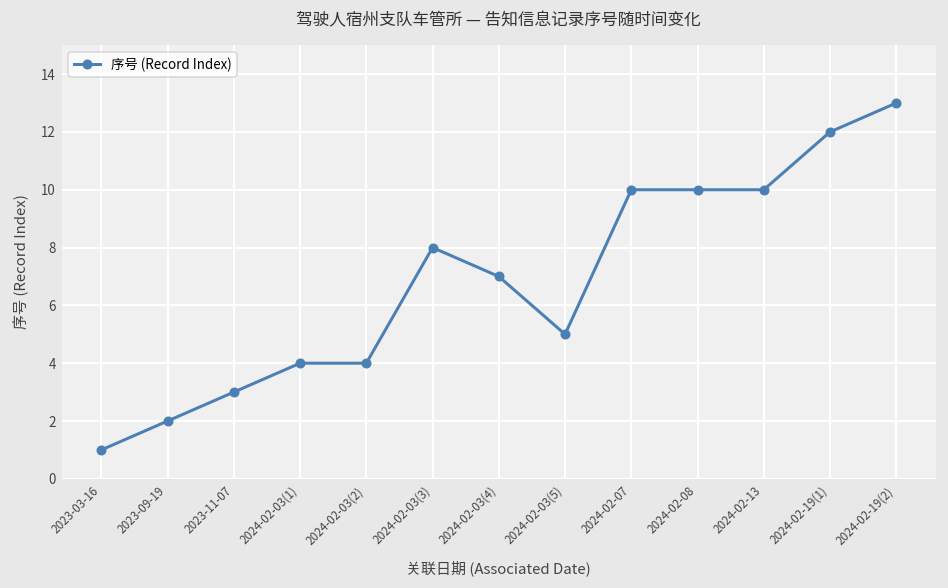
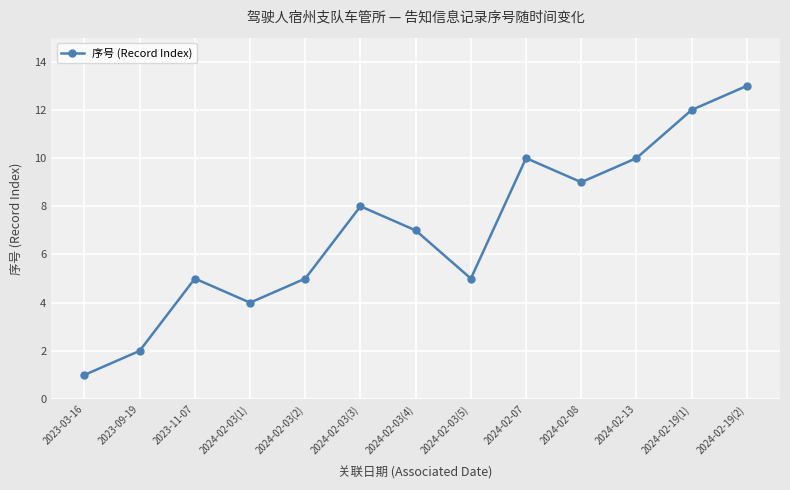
  {
    "2023-03-16": 1,
    "2023-09-19": 2,
-   "2023-11-07": 3,
+   "2023-11-07": 5,
    "2024-02-03(1)": 4,
-   "2024-02-03(2)": 4,
+   "2024-02-03(2)": 5,
    "2024-02-03(3)": 8,
    "2024-02-03(4)": 7,
    "2024-02-03(5)": 5,
    "2024-02-07": 10,
-   "2024-02-08": 10,
+   "2024-02-08": 9,
    "2024-02-13": 10,
    "2024-02-19(1)": 12,
    "2024-02-19(2)": 13
  }
